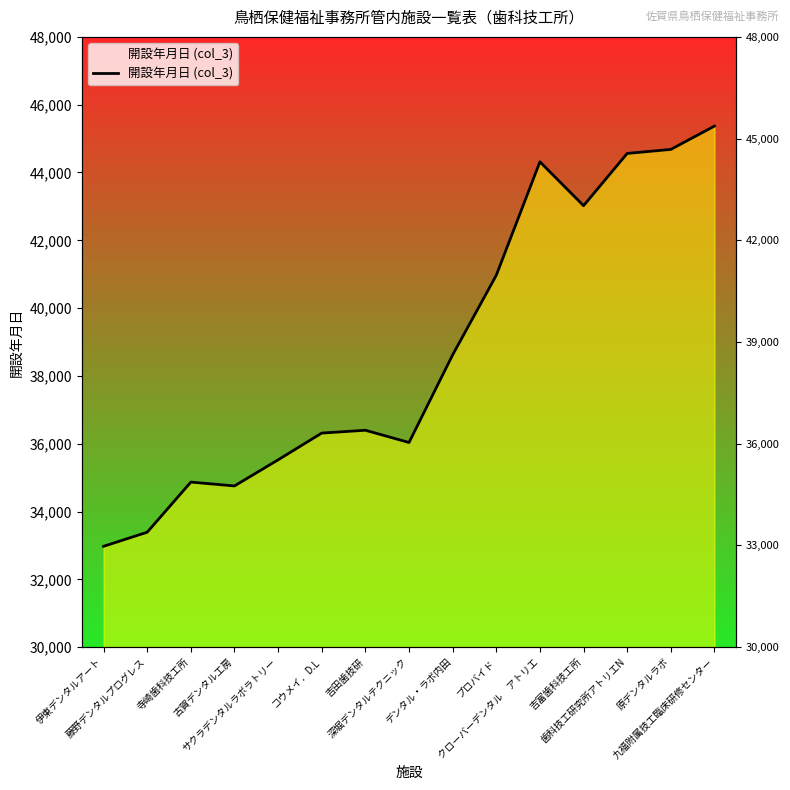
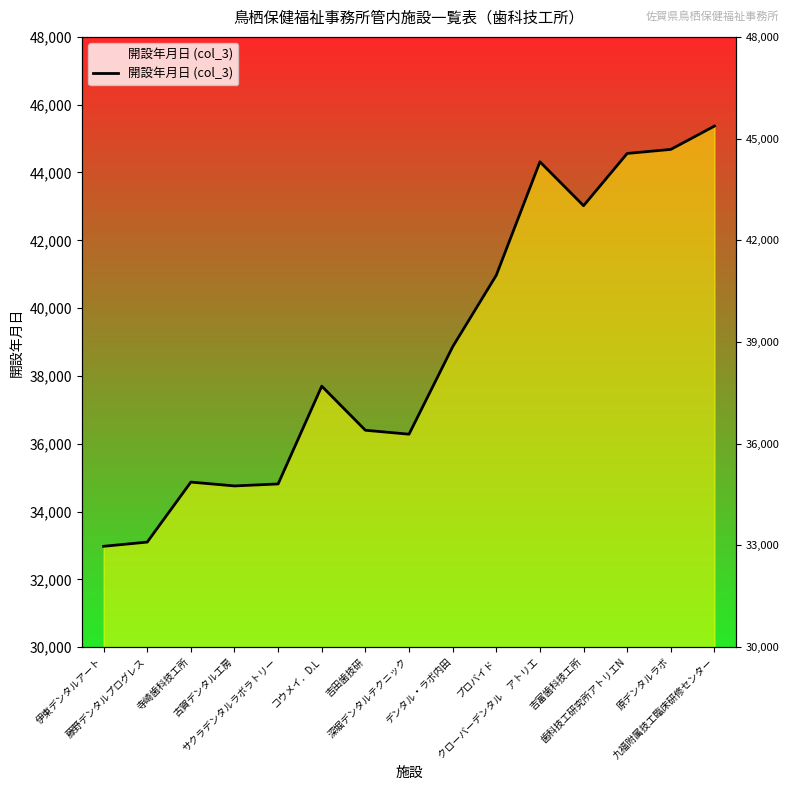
  {
    "伊東デンタルアート": "33,000",
-   "藤野デンタルプログレス": "33,400",
+   "藤野デンタルプログレス": "33,100",
    "寺崎歯科技工所": "34,900",
    "古賀デンタル工房": "34,800",
-   "サクラデンタルラボラトリー": "35,500",
-   "コウメイ．D.L": "36,300",
+   "サクラデンタルラボラトリー": "34,800",
+   "コウメイ．D.L": "37,700",
    "吉田歯技研": "36,400",
-   "深堀デンタルテクニック": "36,000",
-   "デンタル・ラボ内田": "38,600",
+   "深堀デンタルテクニック": "36,300",
+   "デンタル・ラボ内田": "38,900",
    "プロバイド": "41,000",
    "クローバーデンタル アトリエ": "44,300",
    "吉富歯科技工所": "43,000",
    "歯科技工研究所アトリエN": "44,600",
    "原デンタルラボ": "44,700",
    "九福附属技工臨床研修センター": "45,400"
  }
